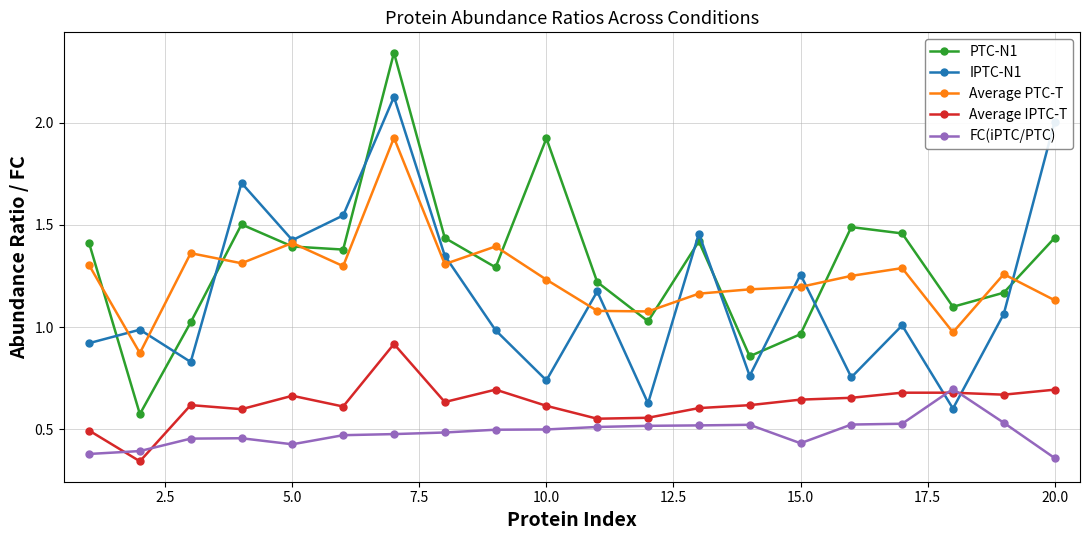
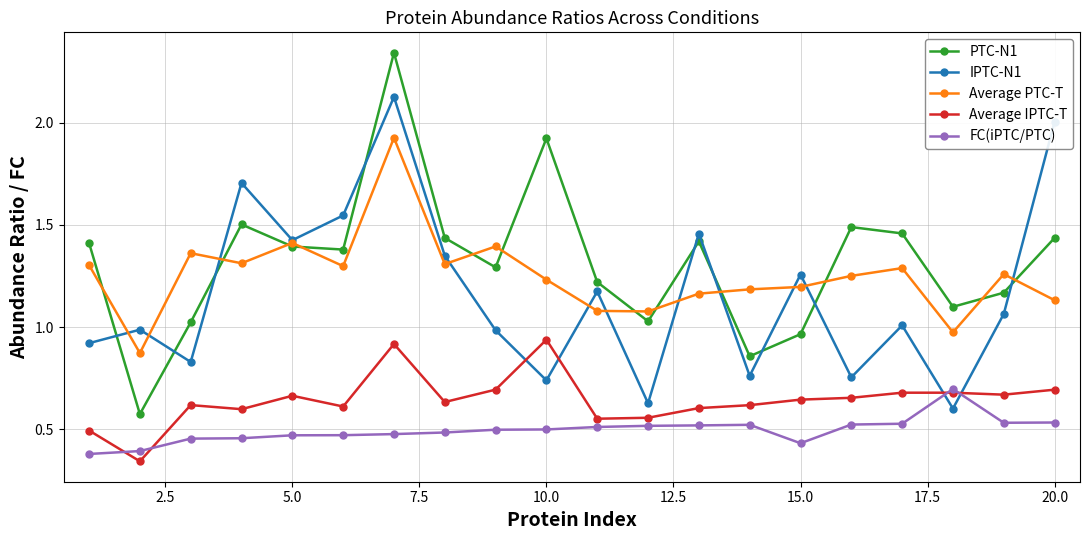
  {
    "PTC-N1": {
      "5.0": 1.39,
      "10.0": 1.92,
      "15.0": 0.97,
      "20.0": 1.44
    },
    "IPTC-N1": {
      "5.0": 1.43,
      "10.0": 0.74,
      "15.0": 1.26
    },
    "Average PTC-T": {
      "5.0": 1.41,
      "10.0": 1.23,
      "15.0": 1.20,
      "20.0": 1.13
    },
    "Average IPTC-T": {
      "5.0": 0.66,
-     "10.0": 0.61,
+     "10.0": 0.94,
      "15.0": 0.64,
      "20.0": 0.69
    },
    "FC(iPTC/PTC)": {
-     "5.0": 0.43,
+     "5.0": 0.47,
      "10.0": 0.50,
      "15.0": 0.43,
-     "20.0": 0.36
+     "20.0": 0.53
    }
  }
